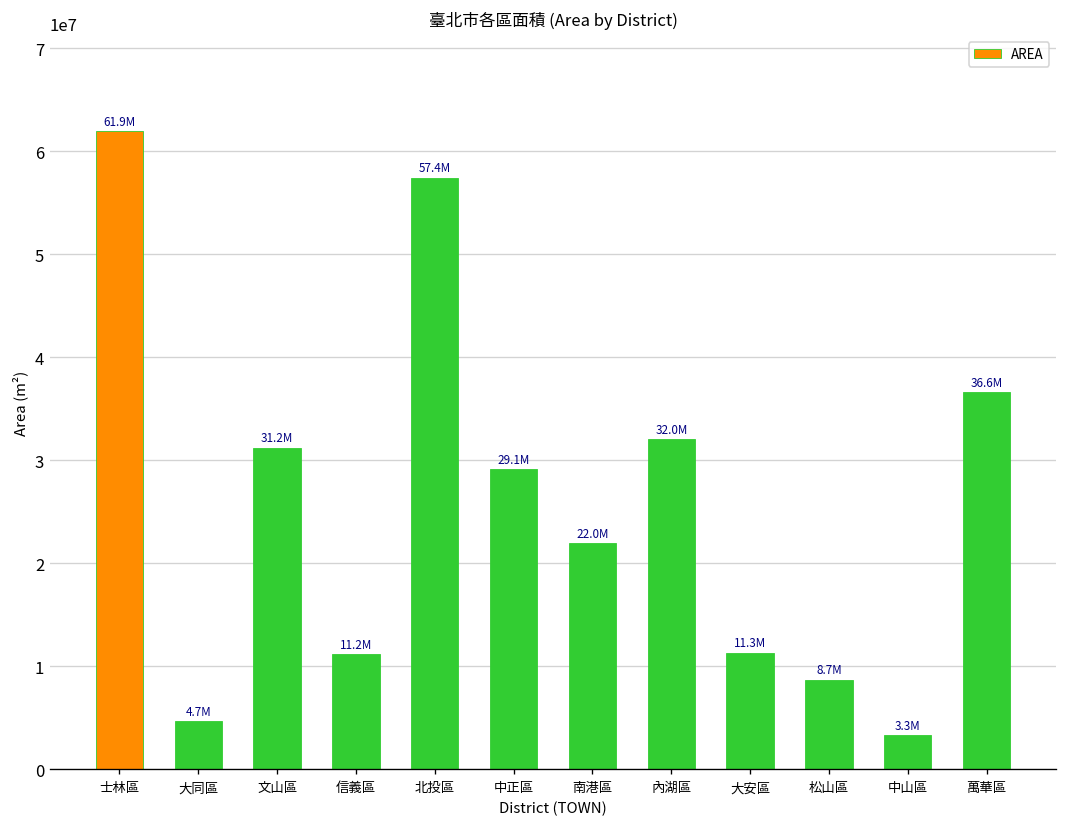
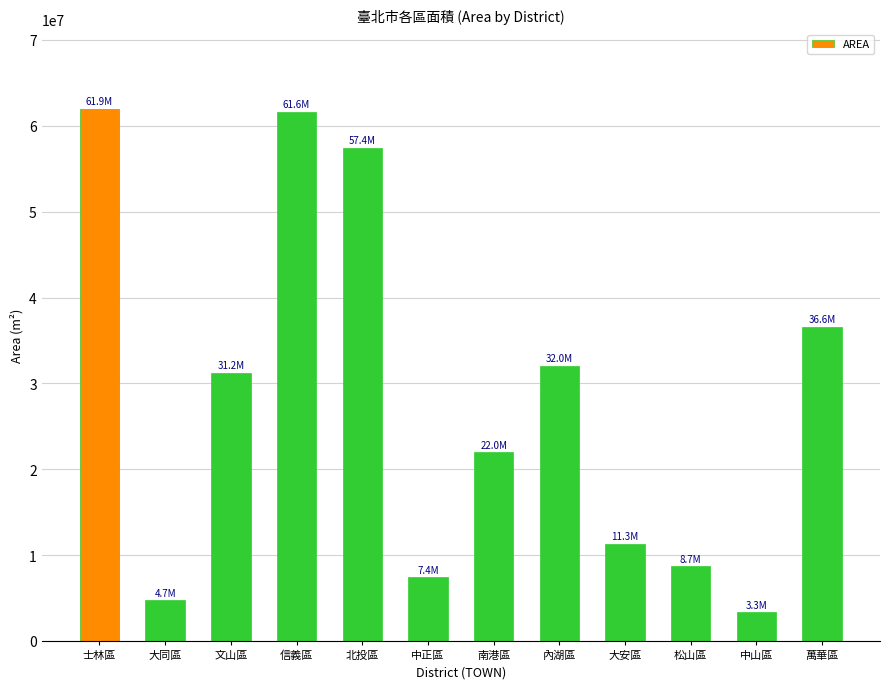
  {
    "士林區": "61.9M",
    "大同區": "4.7M",
    "文山區": "31.2M",
-   "信義區": "11.2M",
+   "信義區": "61.6M",
    "北投區": "57.4M",
-   "中正區": "29.1M",
+   "中正區": "7.4M",
    "南港區": "22.0M",
    "內湖區": "32.0M",
    "大安區": "11.3M",
    "松山區": "8.7M",
    "中山區": "3.3M",
    "萬華區": "36.6M"
  }
